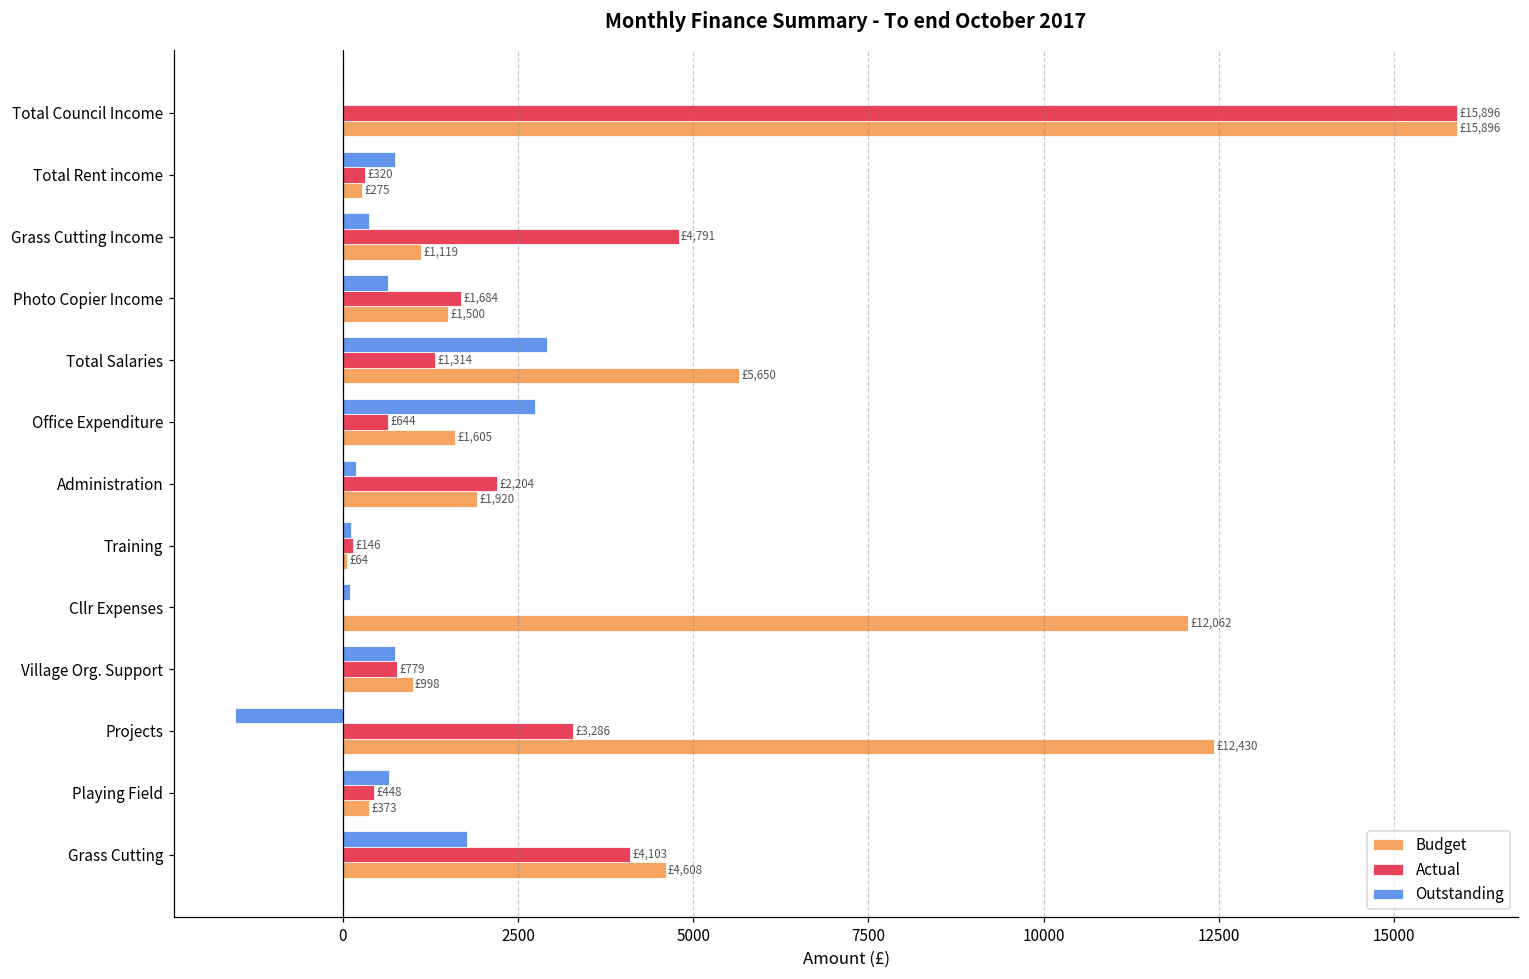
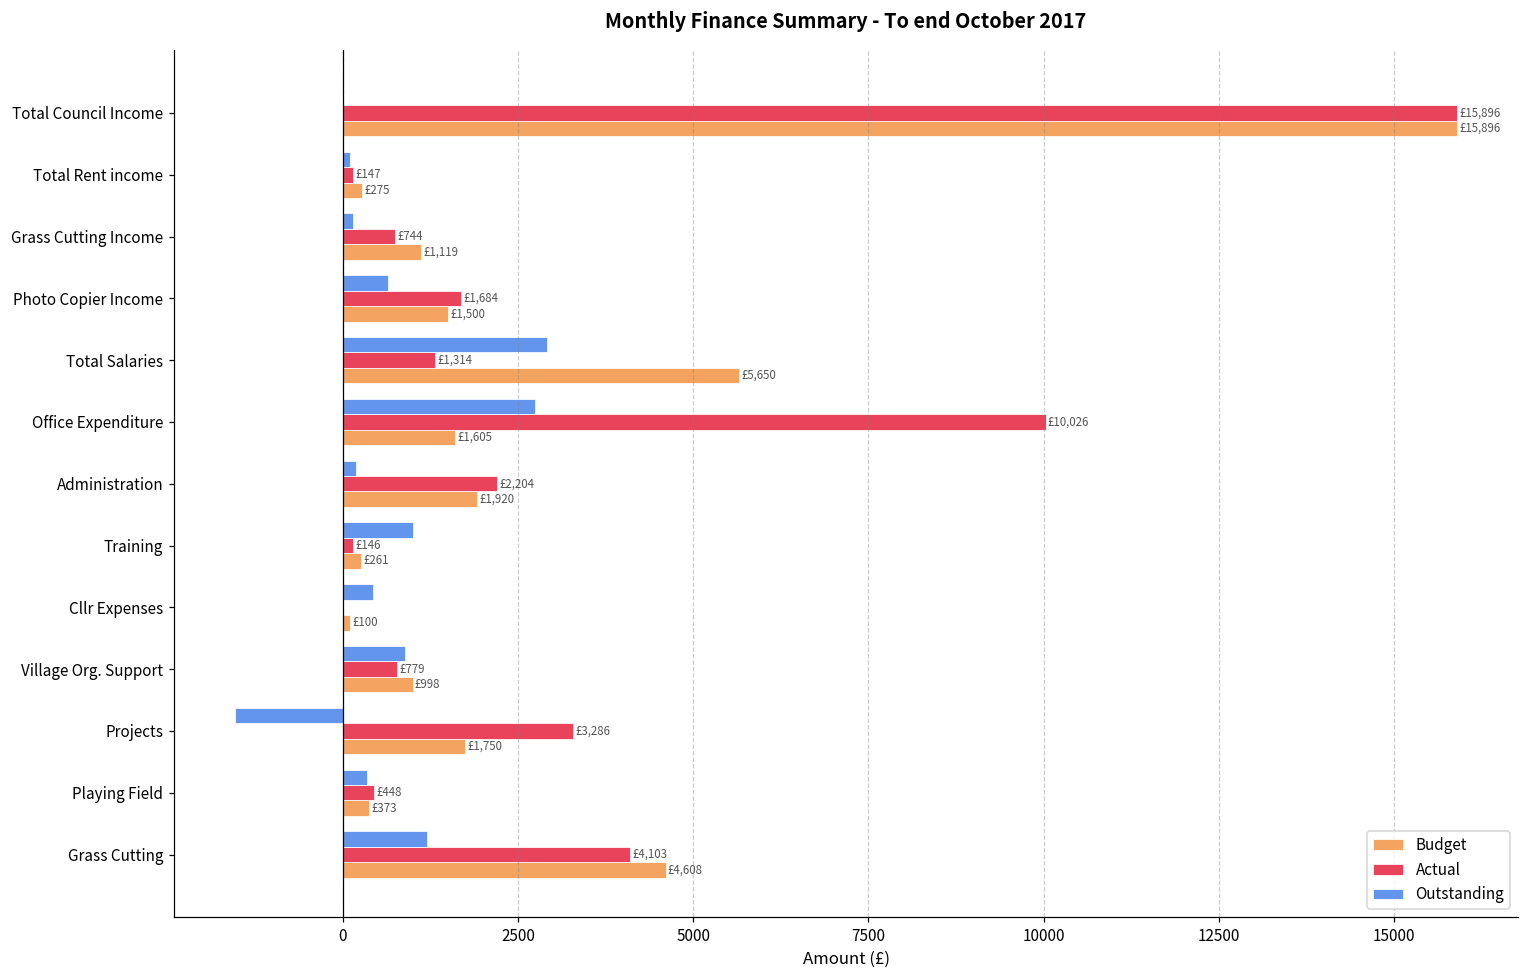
  {
    "Budget": {
      "Total Council Income": "£15,896",
      "Total Rent income": "£275",
      "Grass Cutting Income": "£1,119",
      "Photo Copier Income": "£1,500",
      "Total Salaries": "£5,650",
      "Office Expenditure": "£1,605",
      "Administration": "£1,920",
-     "Training": "£64",
-     "Cllr Expenses": "£12,062",
+     "Training": "£261",
+     "Cllr Expenses": "£100",
      "Village Org. Support": "£998",
-     "Projects": "£12,430",
+     "Projects": "£1,750",
      "Playing Field": "£373",
      "Grass Cutting": "£4,608"
    },
    "Actual": {
      "Total Council Income": "£15,896",
-     "Total Rent income": "£320",
-     "Grass Cutting Income": "£4,791",
+     "Total Rent income": "£147",
+     "Grass Cutting Income": "£744",
      "Photo Copier Income": "£1,684",
      "Total Salaries": "£1,314",
-     "Office Expenditure": "£644",
+     "Office Expenditure": "£10,026",
      "Administration": "£2,204",
      "Training": "£146",
      "Village Org. Support": "£779",
      "Projects": "£3,286",
      "Playing Field": "£448",
      "Grass Cutting": "£4,103"
    },
    "Outstanding": {
      "Total Council Income": "0",
-     "Total Rent income": "700",
-     "Grass Cutting Income": "400",
+     "Total Rent income": "100",
+     "Grass Cutting Income": "100",
      "Photo Copier Income": "600",
      "Total Salaries": "2900",
      "Office Expenditure": "2700",
      "Administration": "200",
-     "Training": "100",
-     "Cllr Expenses": "100",
-     "Village Org. Support": "800",
+     "Training": "1000",
+     "Cllr Expenses": "400",
+     "Village Org. Support": "900",
      "Projects": "-1500",
-     "Playing Field": "700",
-     "Grass Cutting": "1800"
+     "Playing Field": "400",
+     "Grass Cutting": "1200"
    }
  }
